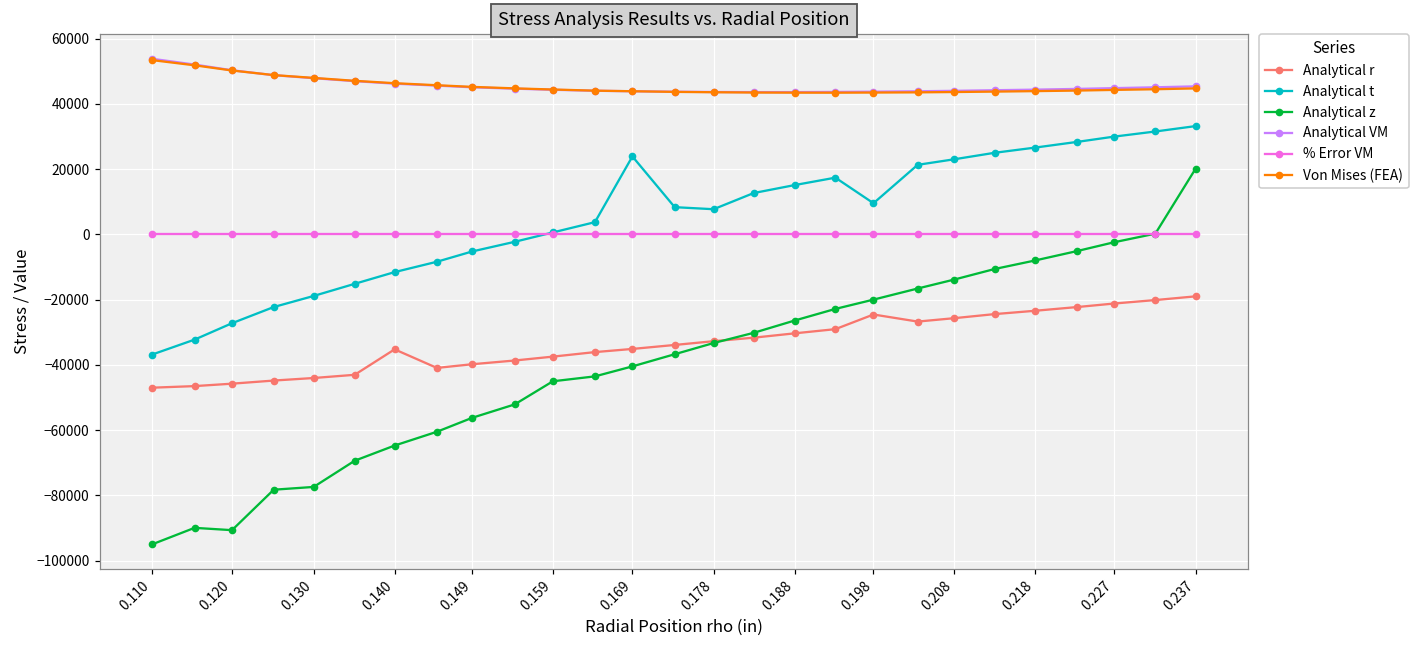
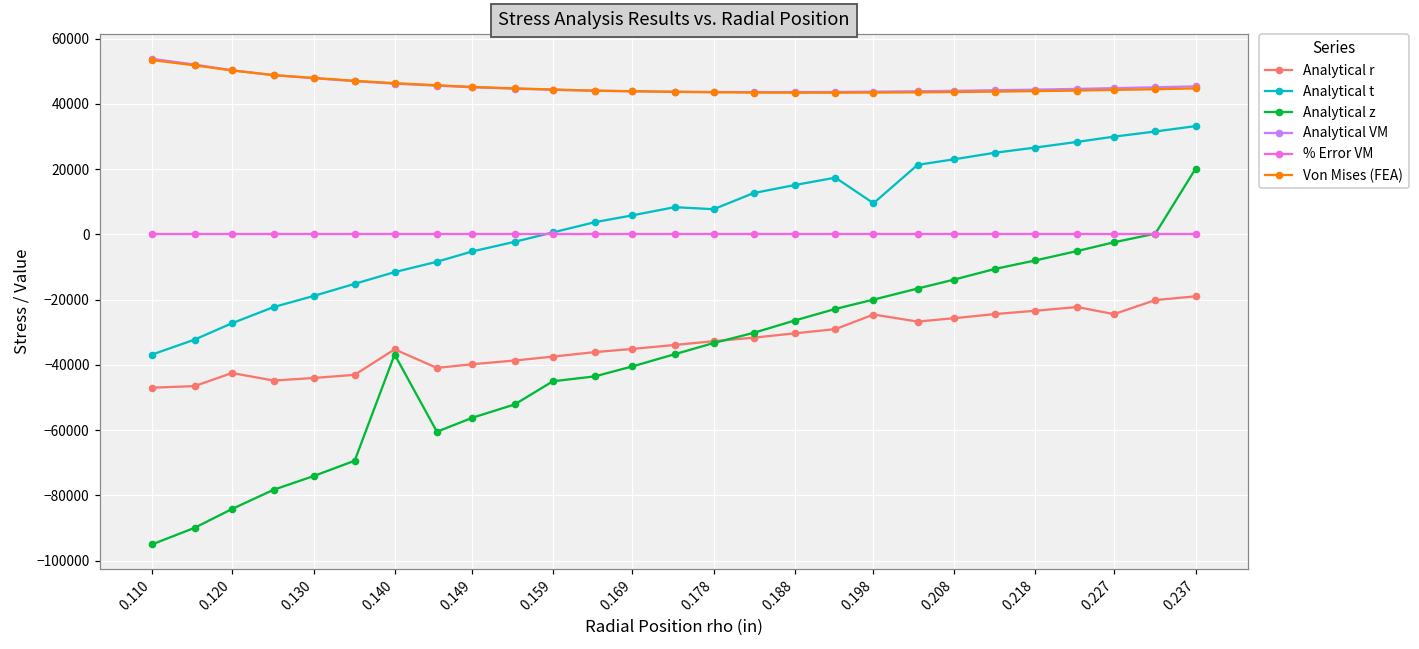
  {
    "Analytical r": {
      "0.110": -47000,
-     "0.120": -46000,
+     "0.120": -42000,
      "0.130": -44000,
      "0.140": -35000,
      "0.149": -40000,
      "0.159": -37000,
      "0.169": -35000,
      "0.188": -30000,
      "0.198": -25000,
      "0.208": -26000,
      "0.218": -23000,
-     "0.227": -21000,
+     "0.227": -24000,
      "0.237": -19000
    },
    "Analytical t": {
      "0.110": -37000,
      "0.120": -27000,
      "0.130": -19000,
      "0.140": -12000,
      "0.149": -5000,
-     "0.169": 24000,
+     "0.169": 6000,
      "0.178": 8000,
      "0.188": 15000,
      "0.198": 10000,
      "0.208": 23000,
      "0.218": 27000,
      "0.227": 30000,
      "0.237": 33000
    },
    "Analytical z": {
      "0.110": -95000,
-     "0.120": -91000,
-     "0.130": -77000,
-     "0.140": -65000,
+     "0.120": -84000,
+     "0.130": -74000,
+     "0.140": -37000,
      "0.149": -56000,
      "0.159": -45000,
      "0.169": -40000,
      "0.188": -26000,
      "0.198": -20000,
      "0.208": -14000,
      "0.218": -8000,
      "0.227": -2000,
      "0.237": 20000
    }
  }
